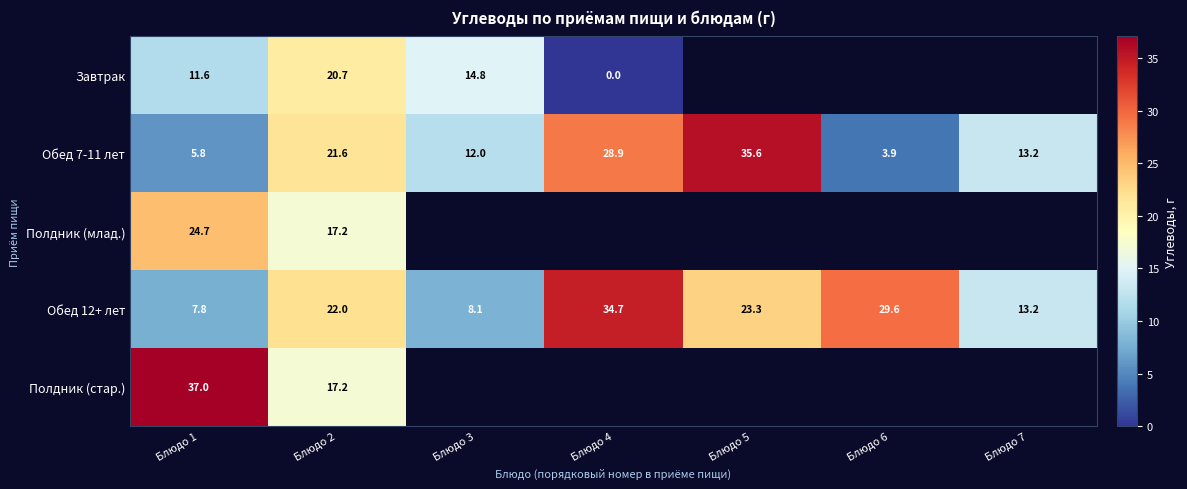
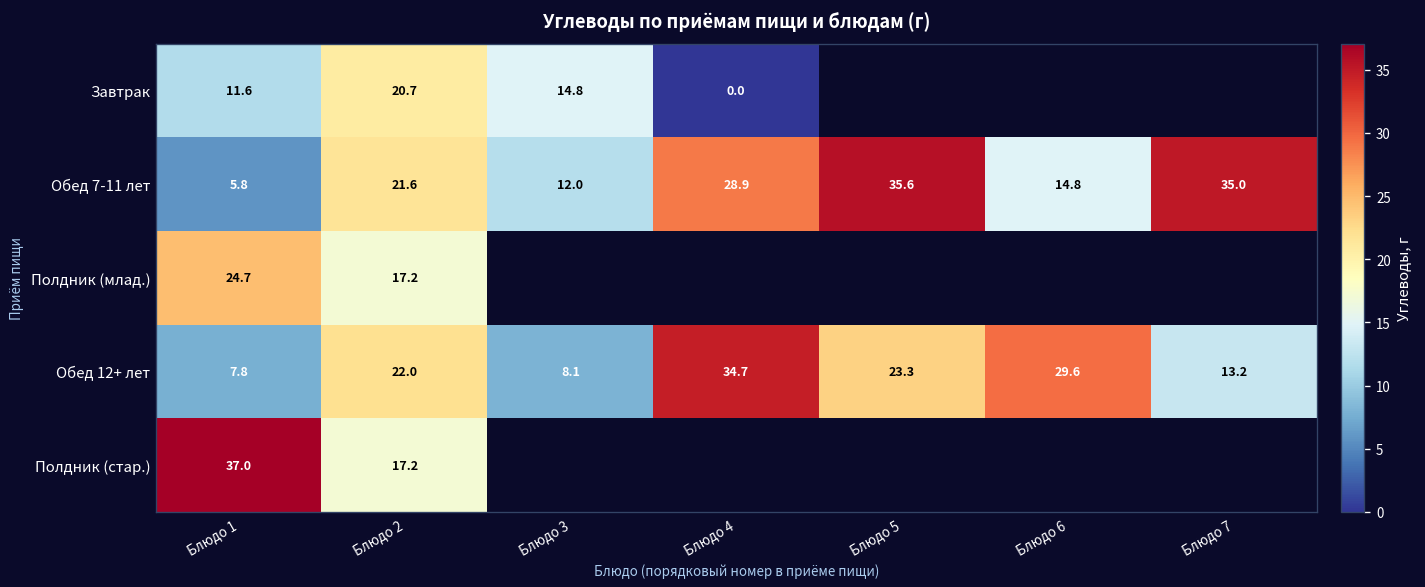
  {
    "Завтрак": {
      "Блюдо 1": 11.6,
      "Блюдо 2": 20.7,
      "Блюдо 3": 14.8,
      "Блюдо 4": 0.0
    },
    "Обед 7-11 лет": {
      "Блюдо 1": 5.8,
      "Блюдо 2": 21.6,
      "Блюдо 3": 12.0,
      "Блюдо 4": 28.9,
      "Блюдо 5": 35.6,
-     "Блюдо 6": 3.9,
-     "Блюдо 7": 13.2
+     "Блюдо 6": 14.8,
+     "Блюдо 7": 35.0
    },
    "Полдник (млад.)": {
      "Блюдо 1": 24.7,
      "Блюдо 2": 17.2
    },
    "Обед 12+ лет": {
      "Блюдо 1": 7.8,
      "Блюдо 2": 22.0,
      "Блюдо 3": 8.1,
      "Блюдо 4": 34.7,
      "Блюдо 5": 23.3,
      "Блюдо 6": 29.6,
      "Блюдо 7": 13.2
    },
    "Полдник (стар.)": {
      "Блюдо 1": 37.0,
      "Блюдо 2": 17.2
    }
  }
